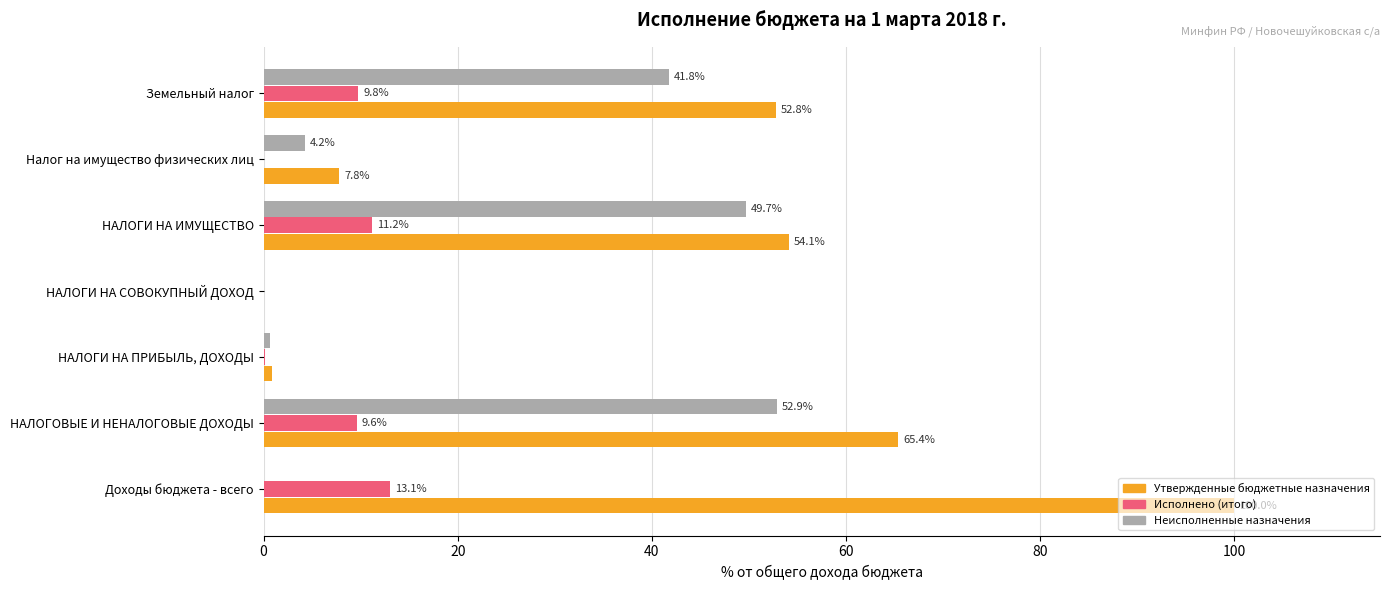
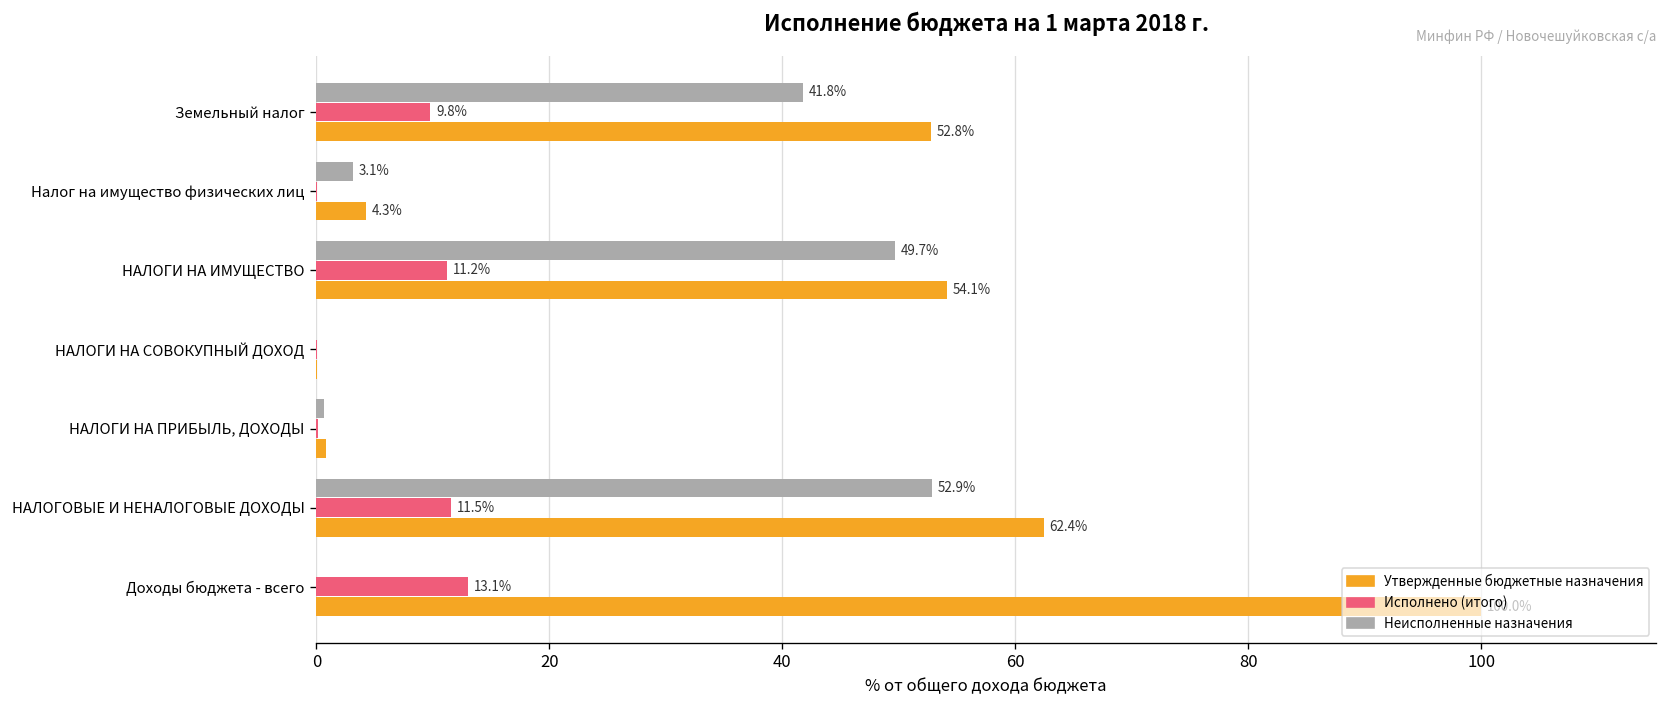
  {
    "Утвержденные бюджетные назначения": {
      "Земельный налог": "52.8%",
-     "Налог на имущество физических лиц": "7.8%",
+     "Налог на имущество физических лиц": "4.3%",
      "НАЛОГИ НА ИМУЩЕСТВО": "54.1%",
-     "НАЛОГОВЫЕ И НЕНАЛОГОВЫЕ ДОХОДЫ": "65.4%"
+     "НАЛОГОВЫЕ И НЕНАЛОГОВЫЕ ДОХОДЫ": "62.4%"
    },
    "Исполнено (итого)": {
      "Земельный налог": "9.8%",
      "НАЛОГИ НА ИМУЩЕСТВО": "11.2%",
-     "НАЛОГОВЫЕ И НЕНАЛОГОВЫЕ ДОХОДЫ": "9.6%",
+     "НАЛОГОВЫЕ И НЕНАЛОГОВЫЕ ДОХОДЫ": "11.5%",
      "Доходы бюджета - всего": "13.1%"
    },
    "Неисполненные назначения": {
      "Земельный налог": "41.8%",
-     "Налог на имущество физических лиц": "4.2%",
+     "Налог на имущество физических лиц": "3.1%",
      "НАЛОГИ НА ИМУЩЕСТВО": "49.7%",
      "НАЛОГОВЫЕ И НЕНАЛОГОВЫЕ ДОХОДЫ": "52.9%"
    }
  }
